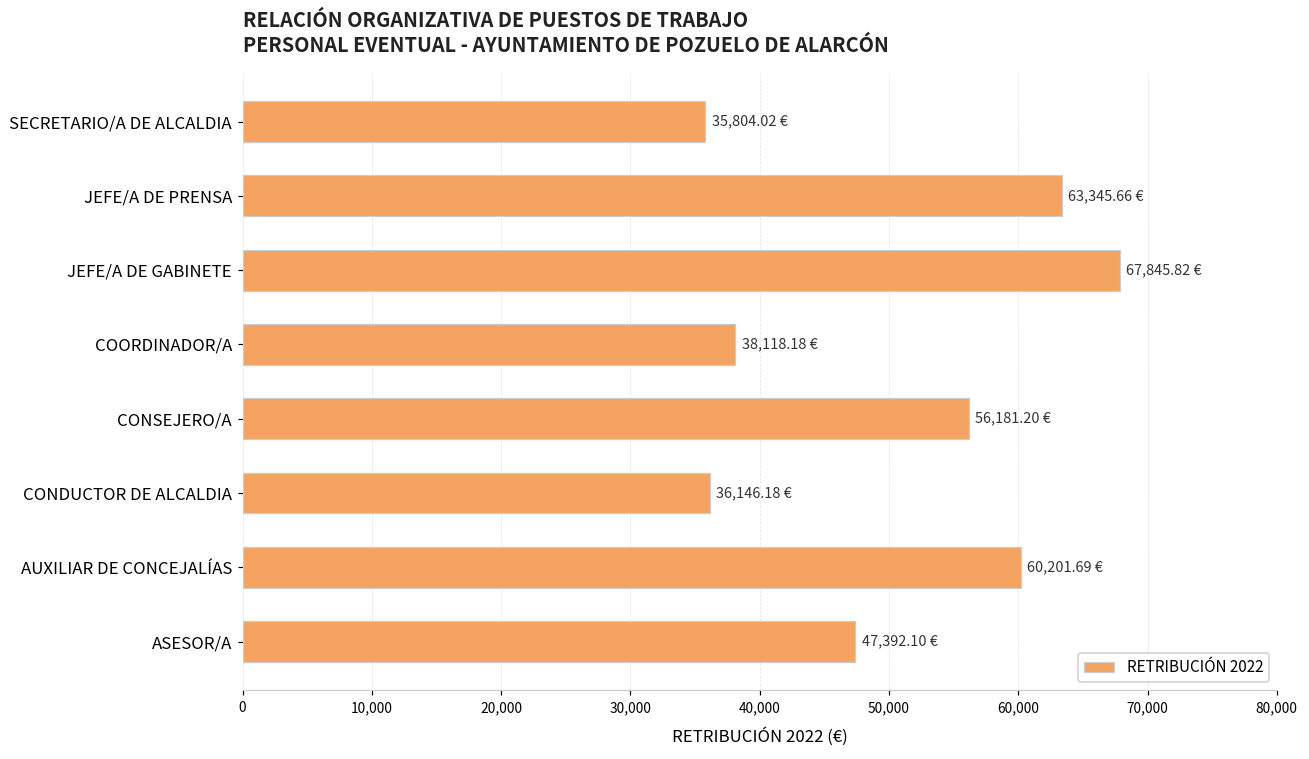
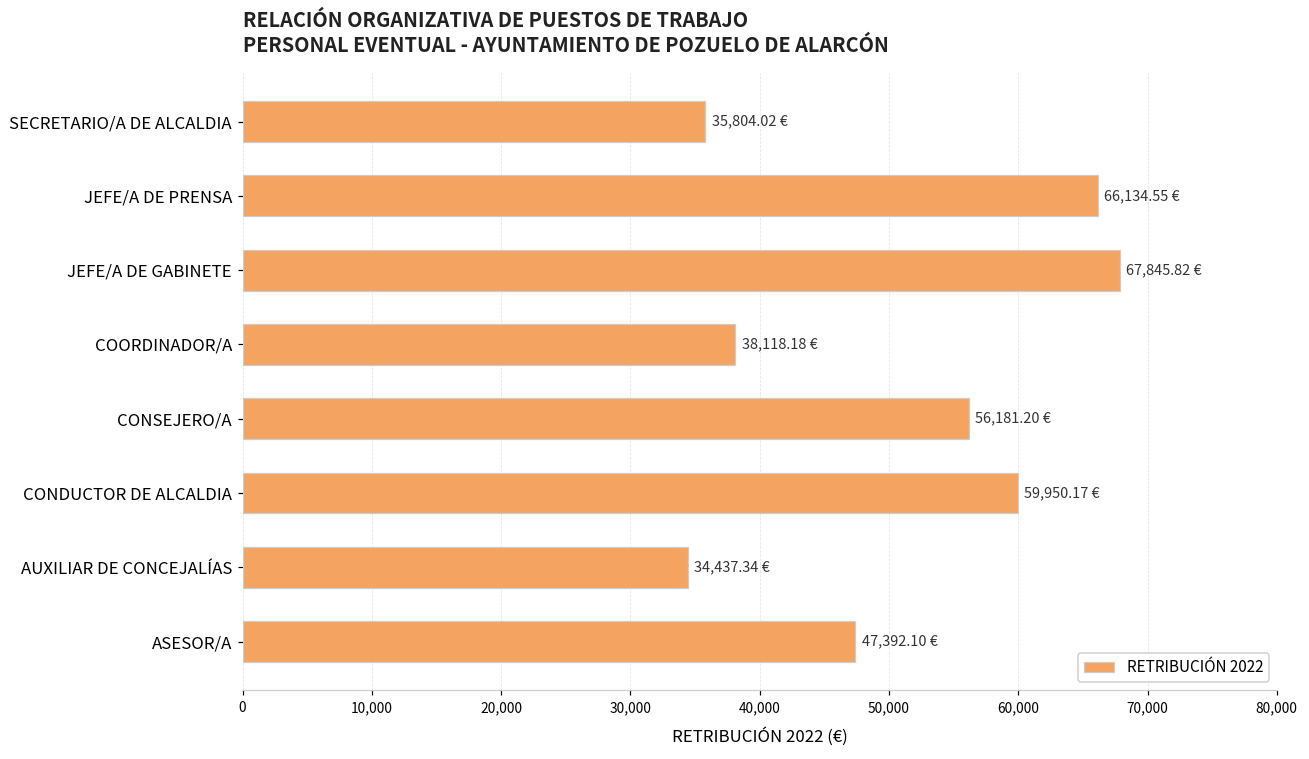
  {
    "SECRETARIO/A DE ALCALDIA": "35,804.02",
-   "JEFE/A DE PRENSA": "63,345.66",
+   "JEFE/A DE PRENSA": "66,134.55",
    "JEFE/A DE GABINETE": "67,845.82",
    "COORDINADOR/A": "38,118.18",
    "CONSEJERO/A": "56,181.20",
-   "CONDUCTOR DE ALCALDIA": "36,146.18",
-   "AUXILIAR DE CONCEJALÍAS": "60,201.69",
+   "CONDUCTOR DE ALCALDIA": "59,950.17",
+   "AUXILIAR DE CONCEJALÍAS": "34,437.34",
    "ASESOR/A": "47,392.10"
  }
